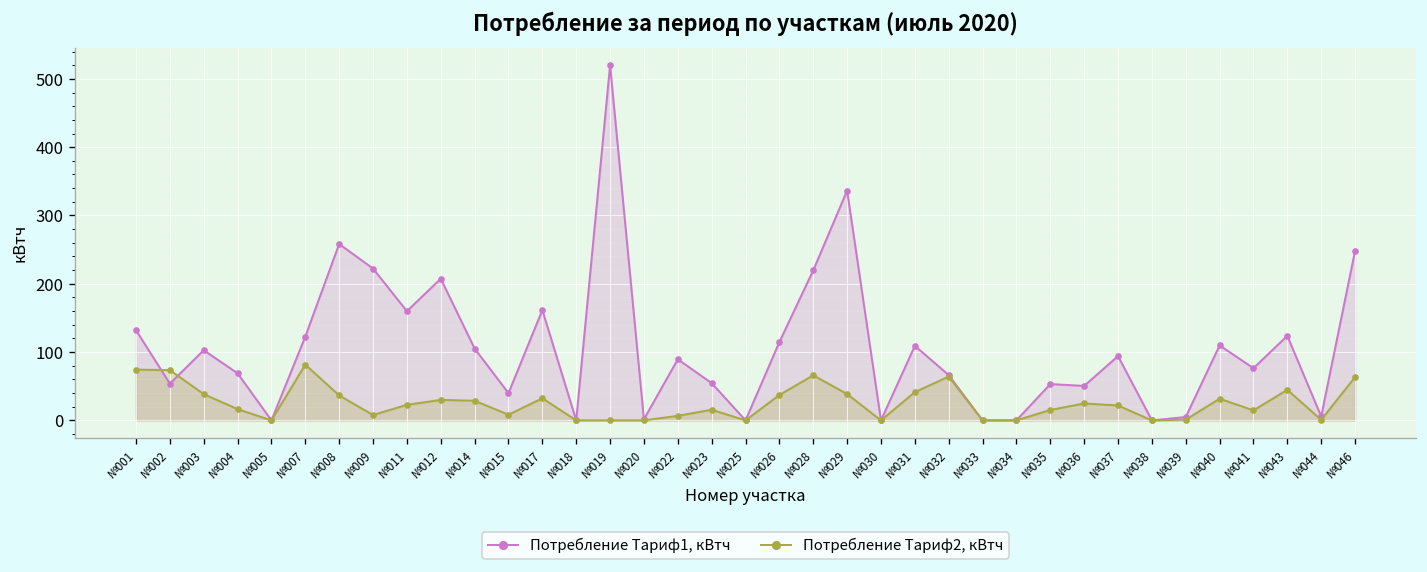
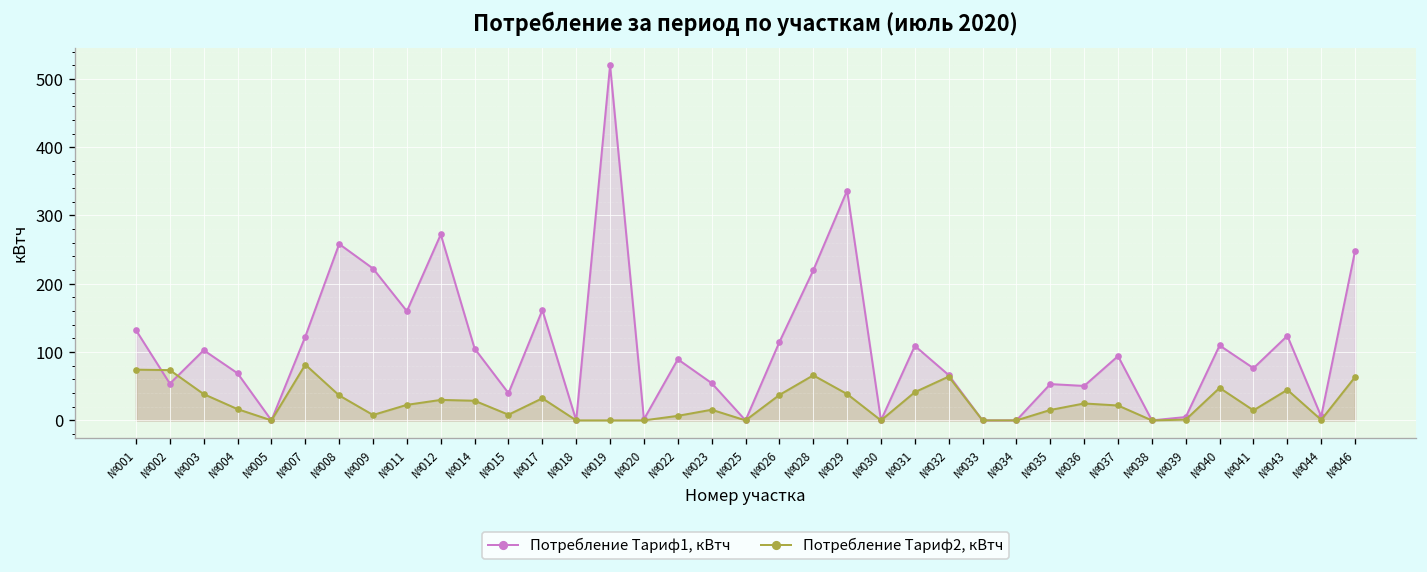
  {
    "Потребление Тариф1, кВтч": {
      "№001": 130,
      "№002": 50,
      "№003": 100,
      "№004": 70,
      "№007": 120,
      "№008": 260,
      "№009": 220,
      "№011": 160,
-     "№012": 210,
+     "№012": 270,
      "№014": 110,
      "№015": 40,
      "№017": 160,
      "№019": 520,
      "№022": 90,
      "№023": 50,
      "№026": 110,
      "№028": 220,
      "№029": 340,
      "№031": 110,
      "№035": 50,
      "№036": 50,
      "№037": 90,
      "№040": 110,
      "№041": 80,
      "№043": 120,
      "№044": 10,
      "№046": 250
    },
    "Потребление Тариф2, кВтч": {
      "№001": 70,
      "№002": 70,
      "№003": 40,
      "№004": 20,
      "№007": 80,
      "№008": 40,
      "№009": 10,
      "№011": 20,
      "№012": 30,
      "№014": 30,
      "№015": 10,
      "№017": 30,
      "№019": 0,
      "№022": 10,
      "№023": 20,
      "№026": 40,
      "№028": 70,
      "№029": 40,
      "№031": 40,
      "№035": 20,
      "№036": 20,
      "№037": 20,
-     "№040": 30,
+     "№040": 50,
      "№041": 10,
      "№043": 40,
      "№044": 0,
      "№046": 60
    }
  }
